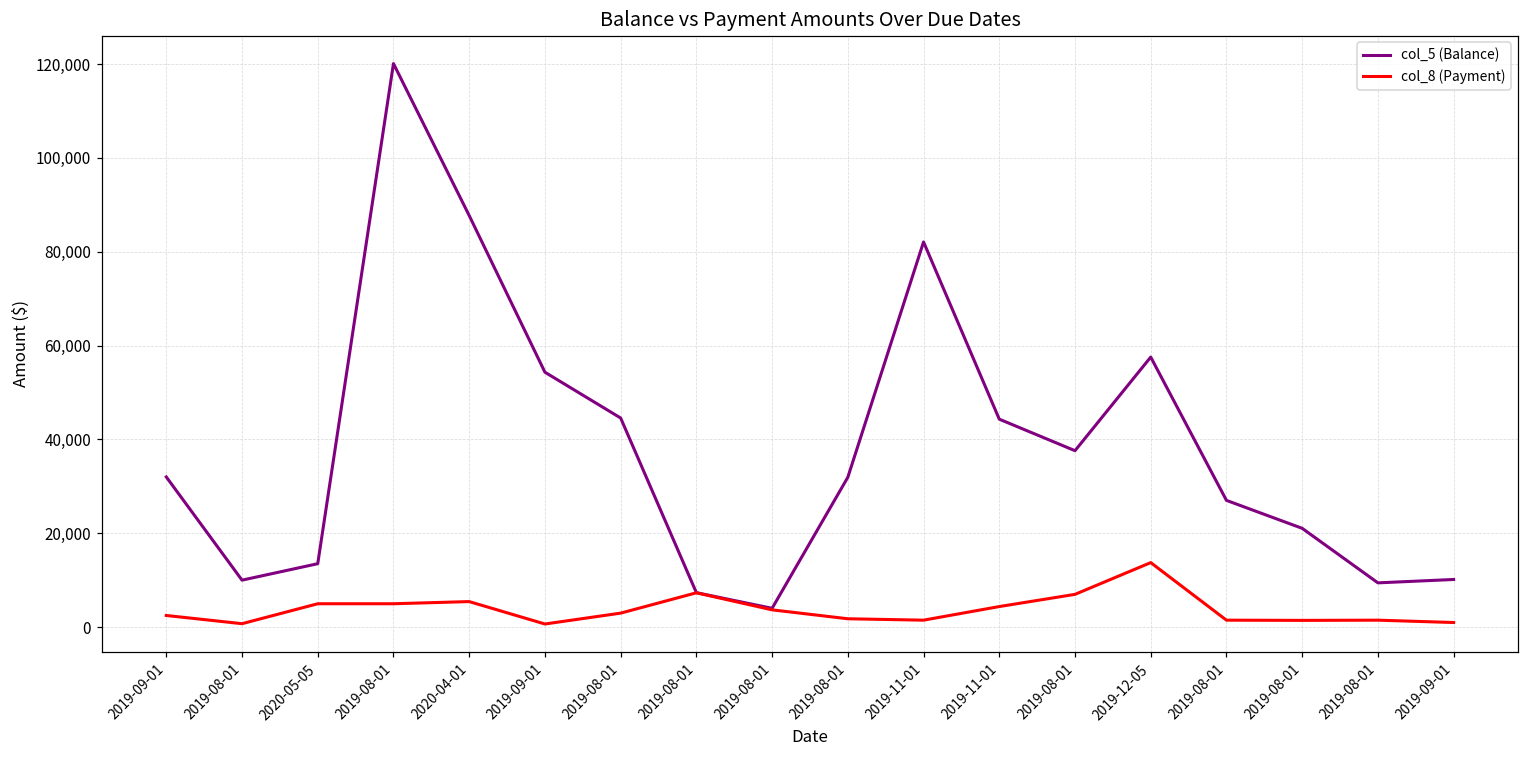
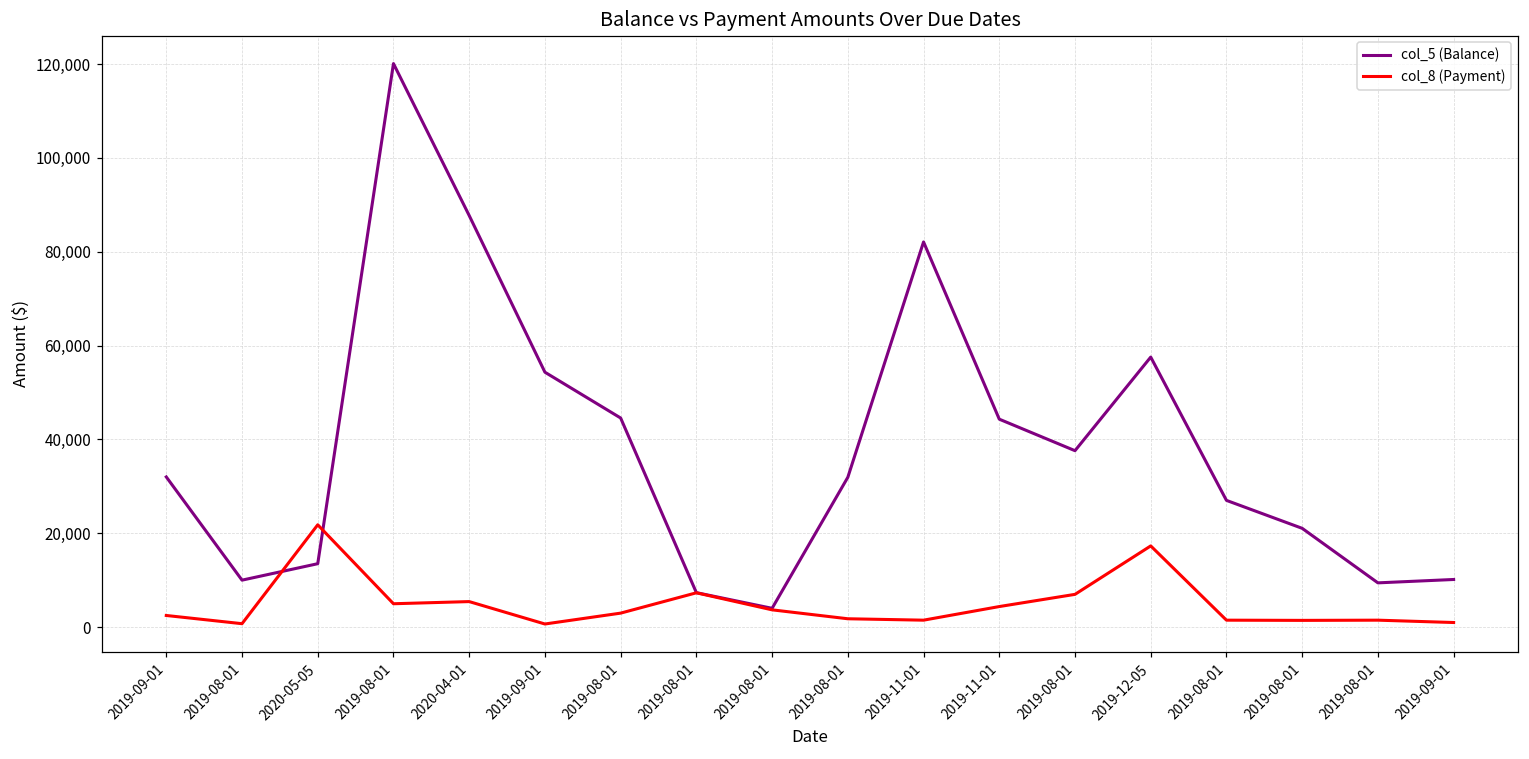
  {
    "col_5 (Balance)": {
      "2020-05-05": "14,000",
      "2020-04-01": "88,000",
      "2019-12-05": "58,000"
    },
    "col_8 (Payment)": {
-     "2020-05-05": "5,000",
+     "2020-05-05": "22,000",
      "2020-04-01": "5,000",
-     "2019-12-05": "14,000"
+     "2019-12-05": "17,000"
    }
  }
